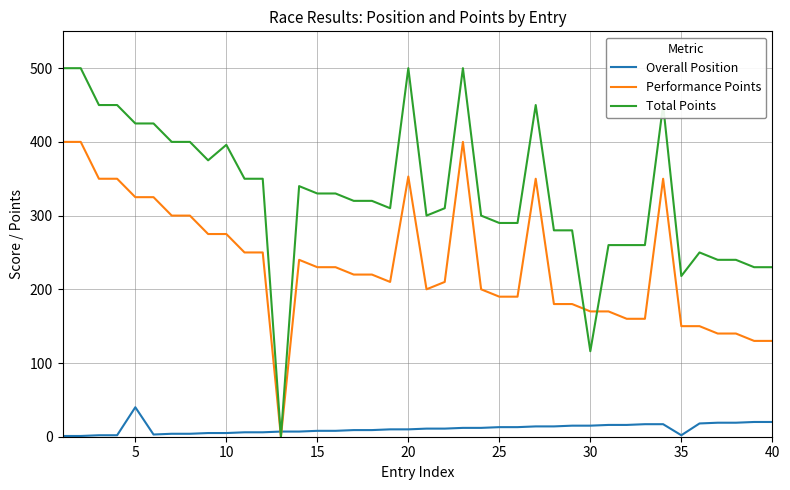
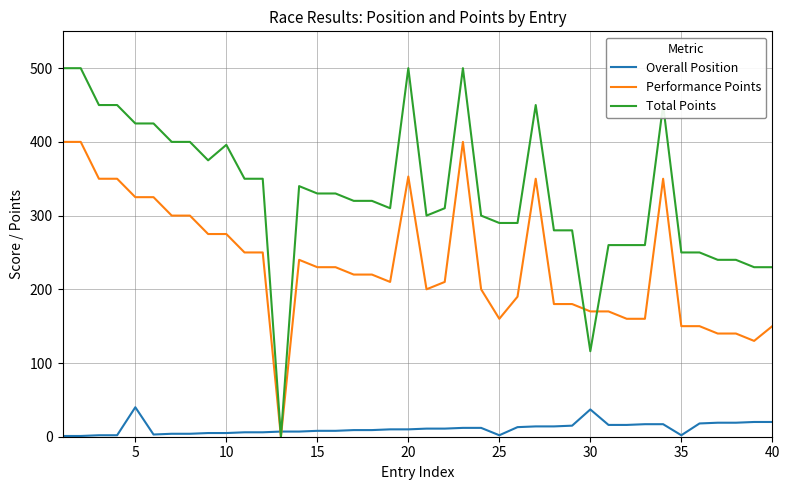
  {
    "Overall Position": {
      "5": 40,
      "10": 10,
      "15": 10,
      "20": 10,
-     "25": 10,
-     "30": 20,
+     "25": 0,
+     "30": 40,
      "35": 0,
      "40": 20
    },
    "Performance Points": {
      "5": 330,
      "10": 280,
      "15": 230,
      "20": 350,
-     "25": 190,
+     "25": 160,
      "30": 170,
      "35": 150,
-     "40": 130
+     "40": 150
    },
    "Total Points": {
      "5": 430,
      "10": 400,
      "15": 330,
      "20": 500,
      "25": 290,
      "30": 120,
-     "35": 220,
+     "35": 250,
      "40": 230
    }
  }
